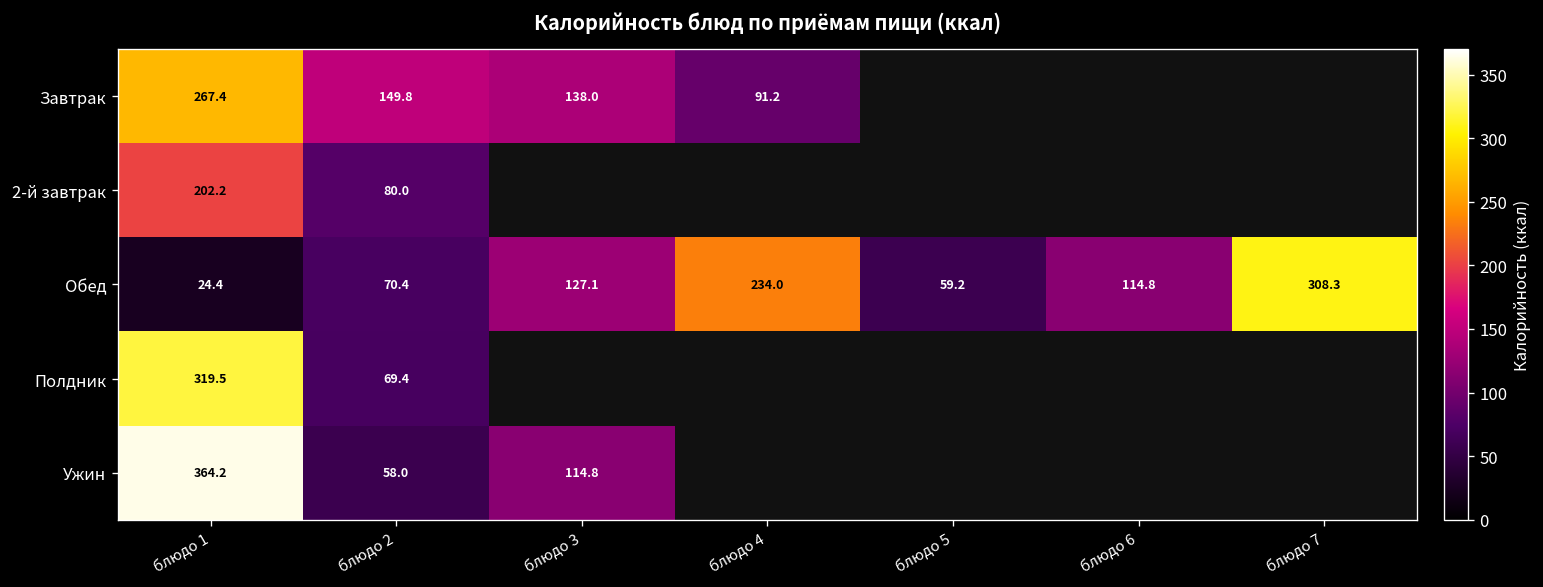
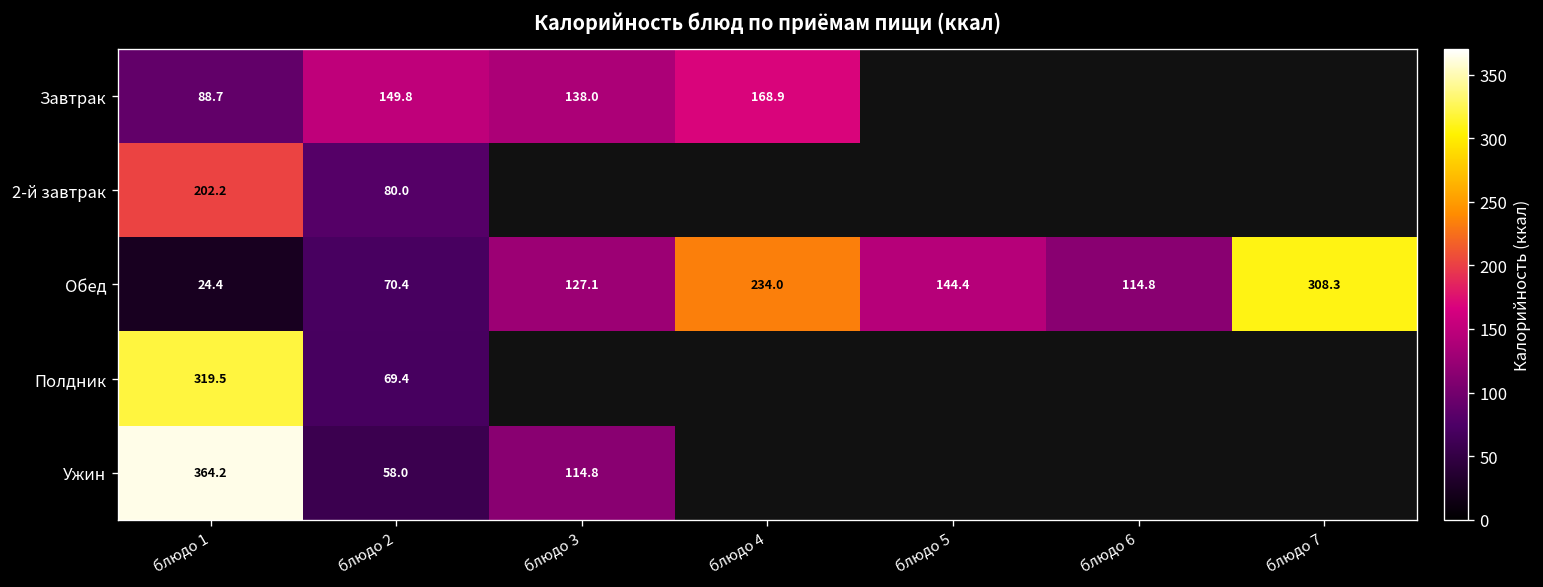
  {
    "Завтрак": {
-     "блюдо 1": 267.4,
+     "блюдо 1": 88.7,
      "блюдо 2": 149.8,
      "блюдо 3": 138.0,
-     "блюдо 4": 91.2
+     "блюдо 4": 168.9
    },
    "2-й завтрак": {
      "блюдо 1": 202.2,
      "блюдо 2": 80.0
    },
    "Обед": {
      "блюдо 1": 24.4,
      "блюдо 2": 70.4,
      "блюдо 3": 127.1,
      "блюдо 4": 234.0,
-     "блюдо 5": 59.2,
+     "блюдо 5": 144.4,
      "блюдо 6": 114.8,
      "блюдо 7": 308.3
    },
    "Полдник": {
      "блюдо 1": 319.5,
      "блюдо 2": 69.4
    },
    "Ужин": {
      "блюдо 1": 364.2,
      "блюдо 2": 58.0,
      "блюдо 3": 114.8
    }
  }
